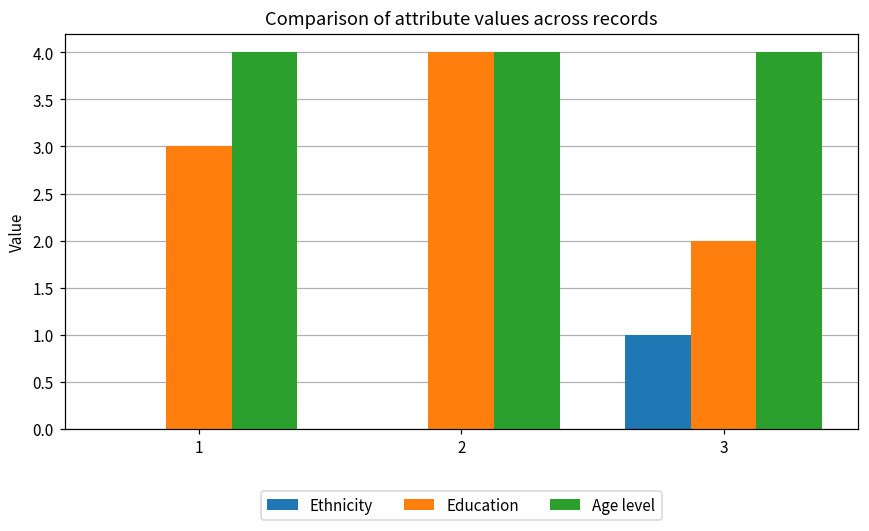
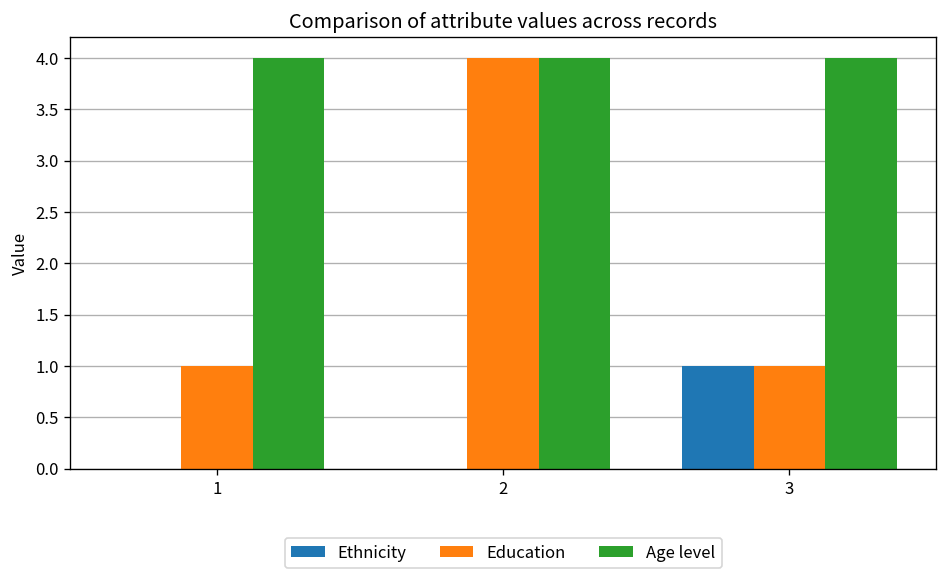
  {
    "Ethnicity": {
      "1": 0,
      "2": 0,
      "3": 1
    },
    "Education": {
-     "1": 3,
+     "1": 1,
      "2": 4,
-     "3": 2
+     "3": 1
    },
    "Age level": {
      "1": 4,
      "2": 4,
      "3": 4
    }
  }
